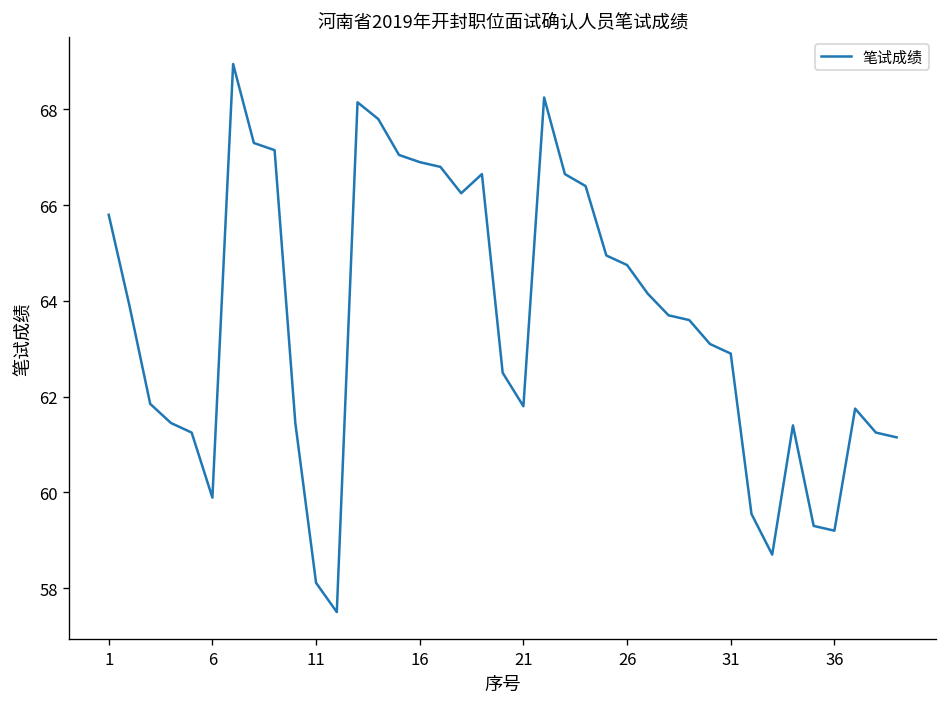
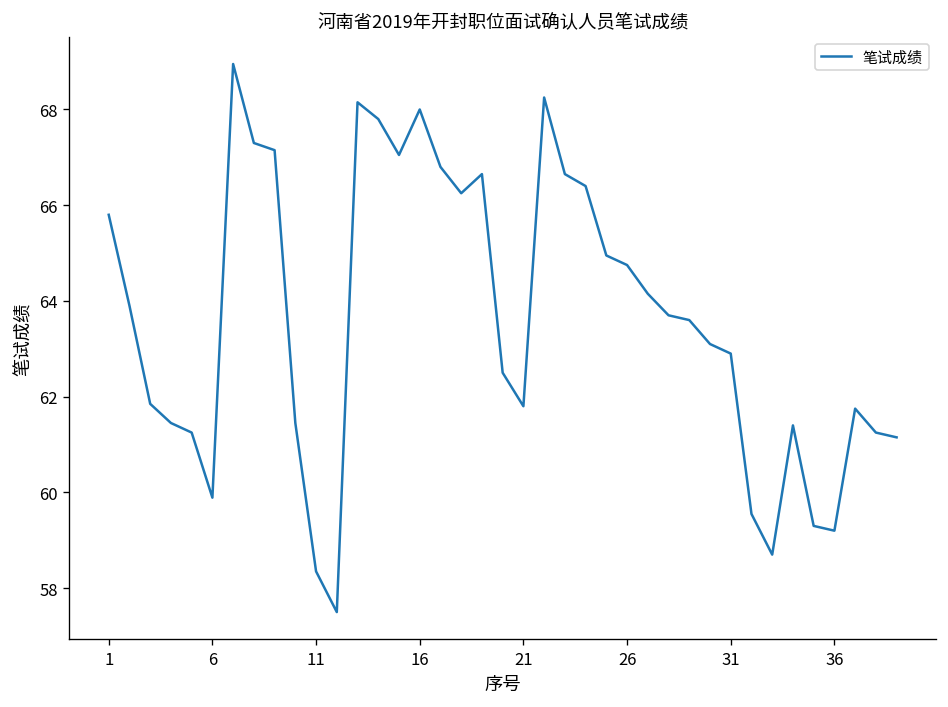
  {
    "1": 65.8,
    "6": 59.9,
-   "11": 58.1,
-   "16": 66.9,
+   "11": 58.4,
+   "16": 68.0,
    "21": 61.8,
    "26": 64.8,
    "31": 62.9,
    "36": 59.2
  }
